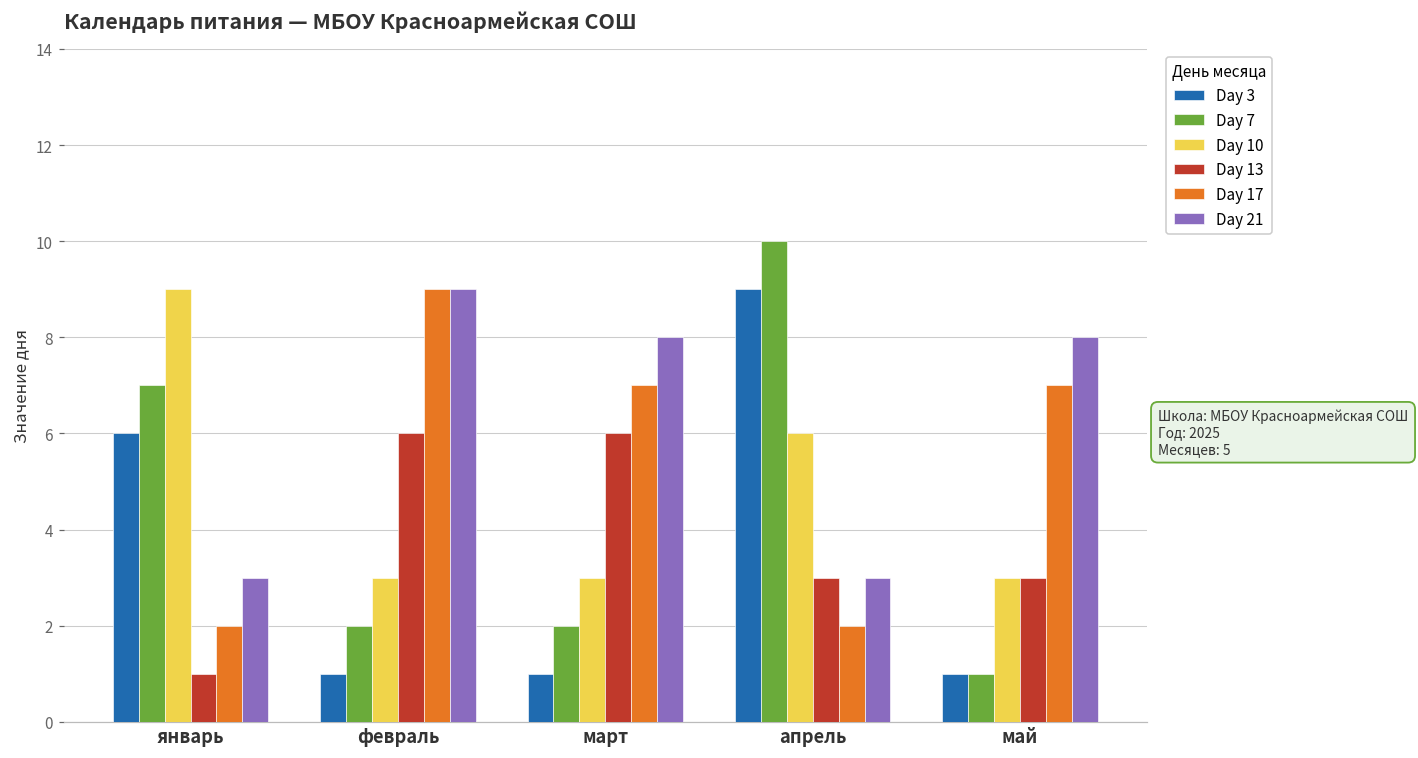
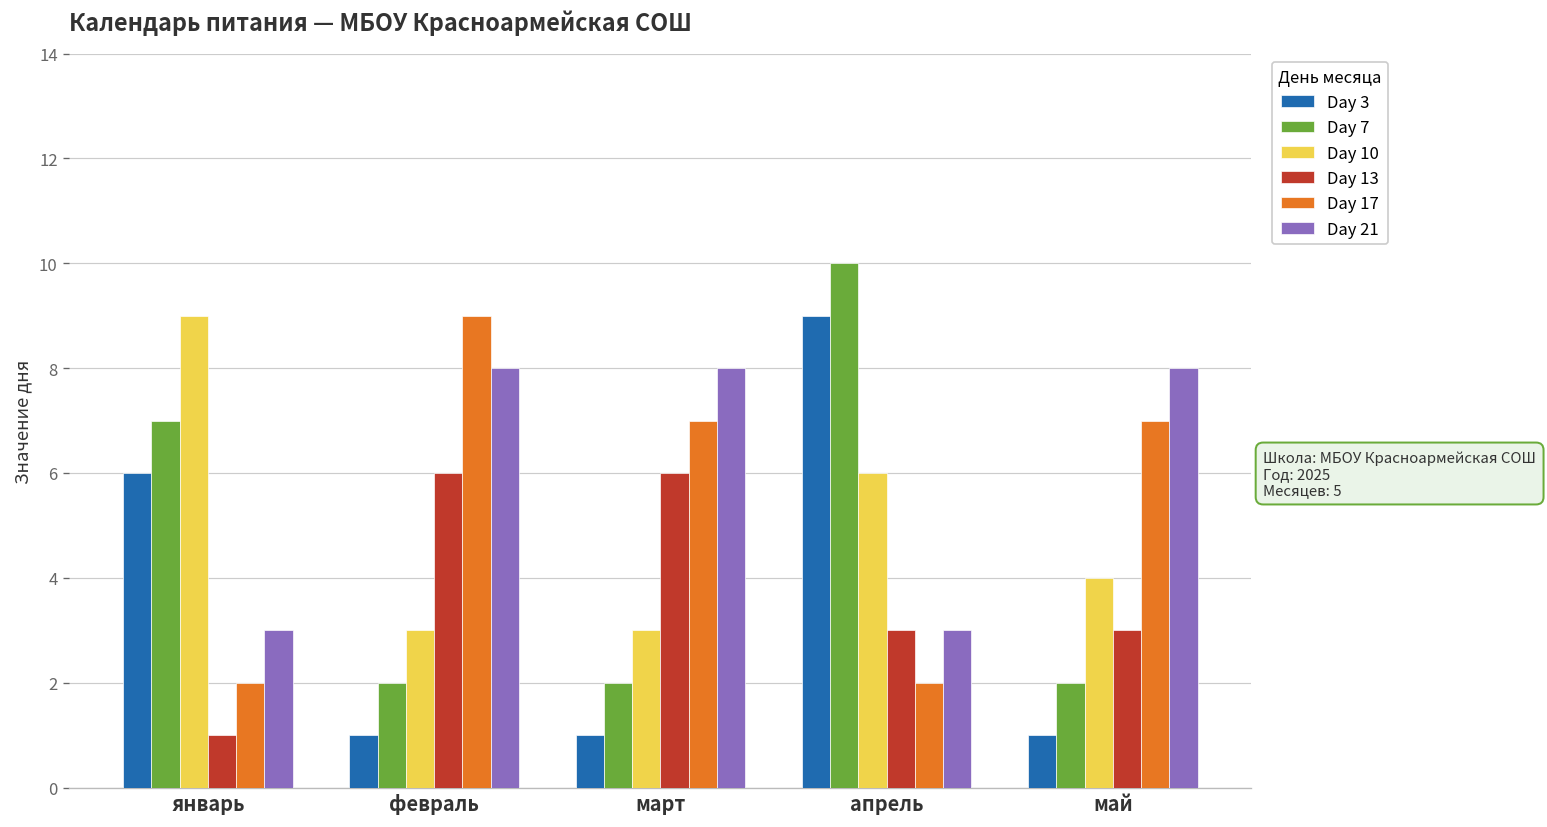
  {
    "Day 3": {
      "январь": 6,
      "февраль": 1,
      "март": 1,
      "апрель": 9,
      "май": 1
    },
    "Day 7": {
      "январь": 7,
      "февраль": 2,
      "март": 2,
      "апрель": 10,
-     "май": 1
+     "май": 2
    },
    "Day 10": {
      "январь": 9,
      "февраль": 3,
      "март": 3,
      "апрель": 6,
-     "май": 3
+     "май": 4
    },
    "Day 13": {
      "январь": 1,
      "февраль": 6,
      "март": 6,
      "апрель": 3,
      "май": 3
    },
    "Day 17": {
      "январь": 2,
      "февраль": 9,
      "март": 7,
      "апрель": 2,
      "май": 7
    },
    "Day 21": {
      "январь": 3,
-     "февраль": 9,
+     "февраль": 8,
      "март": 8,
      "апрель": 3,
      "май": 8
    }
  }
